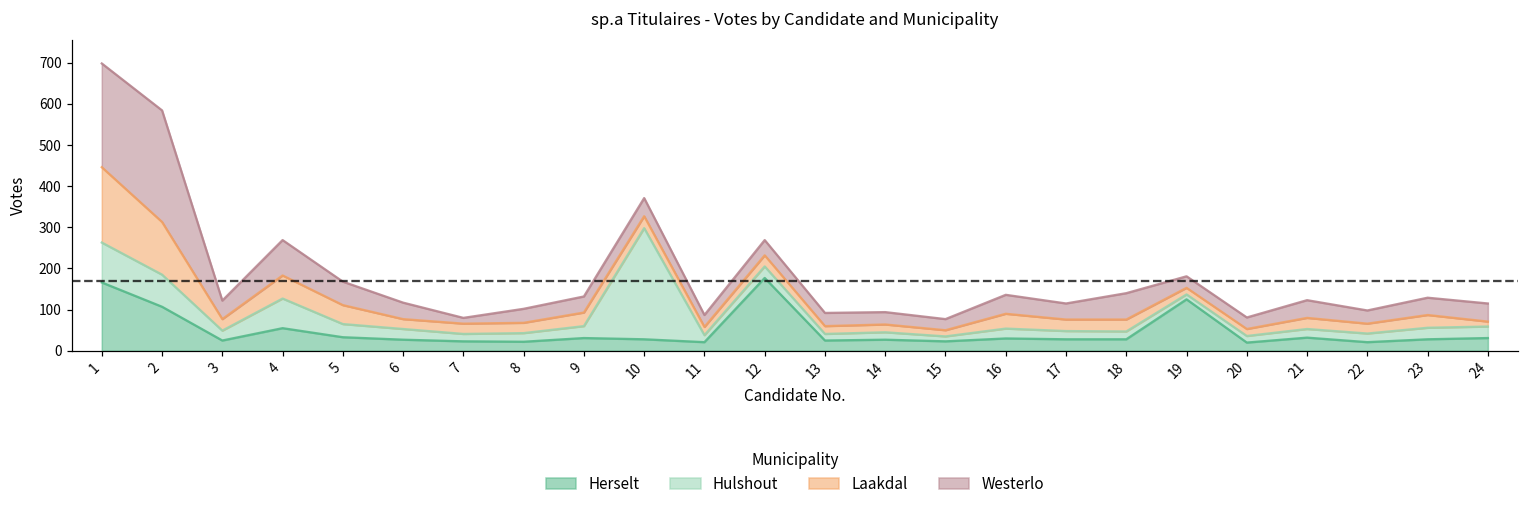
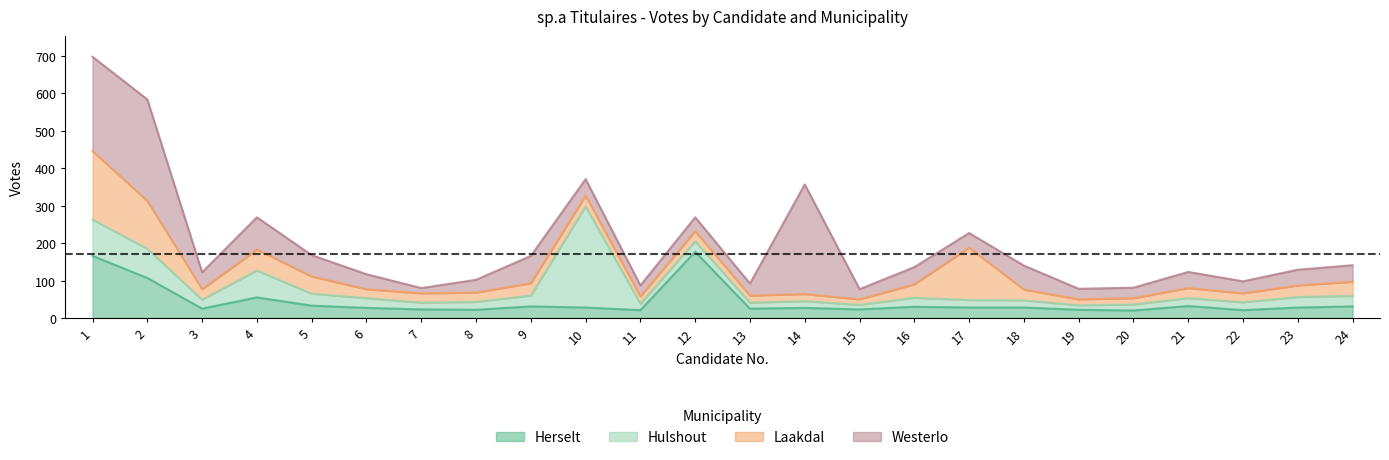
  {
    "Herselt": {
      "1": 170,
      "2": 110,
      "3": 30,
      "4": 60,
      "5": 30,
      "6": 30,
      "7": 20,
      "8": 20,
      "9": 30,
      "10": 30,
      "11": 20,
      "12": 180,
      "13": 30,
      "14": 30,
      "15": 20,
      "16": 30,
      "17": 30,
      "18": 30,
-     "19": 130,
+     "19": 20,
      "20": 20,
      "21": 30,
      "22": 20,
      "23": 30,
      "24": 30
    },
    "Hulshout": {
      "1": 100,
      "2": 80,
      "3": 20,
      "4": 70,
      "5": 30,
      "6": 30,
      "7": 20,
      "8": 20,
      "9": 30,
      "10": 270,
      "11": 20,
      "12": 30,
      "13": 20,
      "14": 20,
      "15": 10,
      "16": 20,
      "17": 20,
      "18": 20,
      "19": 10,
      "20": 20,
      "21": 20,
      "22": 20,
      "23": 30,
      "24": 30
    },
    "Laakdal": {
      "1": 180,
      "2": 130,
      "3": 30,
      "4": 60,
      "5": 50,
      "6": 20,
      "7": 30,
      "8": 30,
      "9": 30,
      "10": 30,
      "11": 20,
      "12": 30,
      "13": 20,
      "14": 20,
      "15": 20,
      "16": 40,
-     "17": 30,
+     "17": 140,
      "18": 30,
      "19": 20,
      "20": 20,
      "21": 30,
      "22": 20,
      "23": 30,
-     "24": 10
+     "24": 40
    },
    "Westerlo": {
      "1": 250,
      "2": 270,
      "3": 50,
      "4": 90,
      "5": 60,
      "6": 40,
      "7": 10,
      "8": 30,
-     "9": 40,
+     "9": 70,
      "10": 40,
      "11": 30,
      "12": 40,
      "13": 30,
-     "14": 30,
+     "14": 290,
      "15": 30,
      "16": 50,
      "17": 40,
      "18": 60,
      "19": 30,
      "20": 30,
      "21": 40,
      "22": 30,
      "23": 40,
      "24": 40
    }
  }
